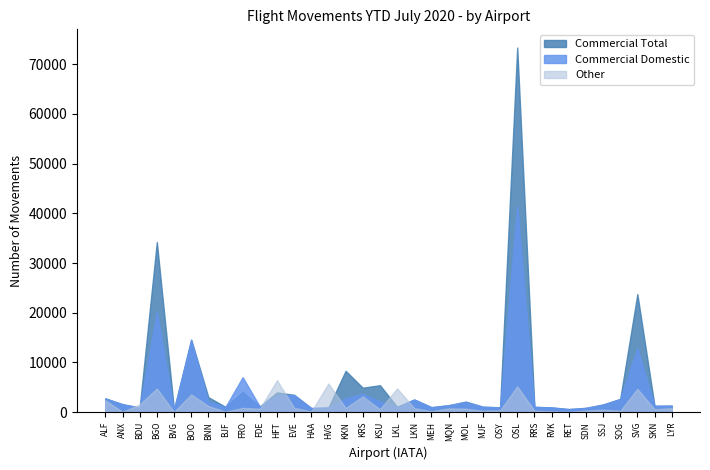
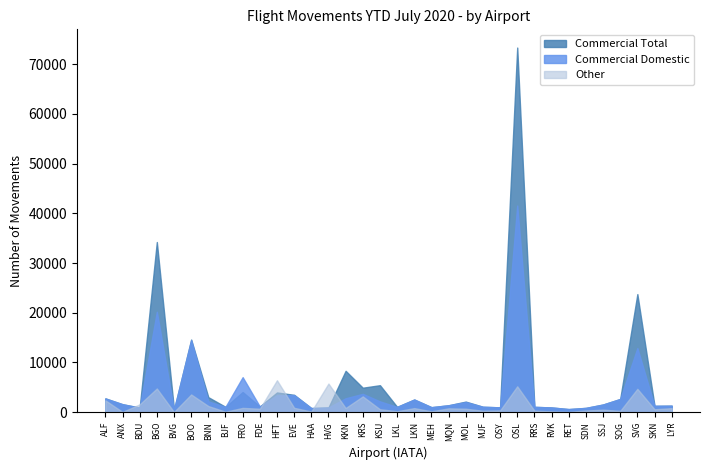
  {
    "Commercial Total": {
      "BGO": 34000,
      "BNN": 3000,
      "FRO": 4000,
      "HFT": 4000,
      "KKN": 8000,
      "KRS": 5000,
      "KSU": 5000,
      "OSL": 73000,
      "SVG": 24000
    },
    "Commercial Domestic": {
      "BGO": 20000,
      "BNN": 2000,
      "FRO": 7000,
      "HFT": 3000,
      "KKN": 3000,
      "KRS": 4000,
      "KSU": 2000,
      "OSL": 42000,
      "SVG": 13000
    },
    "Other": {
      "BDU": 2000,
      "BGO": 5000,
      "BOO": 4000,
      "BNN": 1000,
      "FRO": 1000,
      "HFT": 6000,
      "EVE": 1000,
      "HVG": 6000,
      "KKN": 1000,
      "KRS": 3000,
      "KSU": 1000,
-     "LKL": 5000,
+     "LKL": 0,
      "LKN": 1000,
      "MQN": 1000,
      "MOL": 1000,
      "OSL": 5000,
      "SSJ": 1000,
      "SVG": 5000,
      "SKN": 1000
    }
  }
